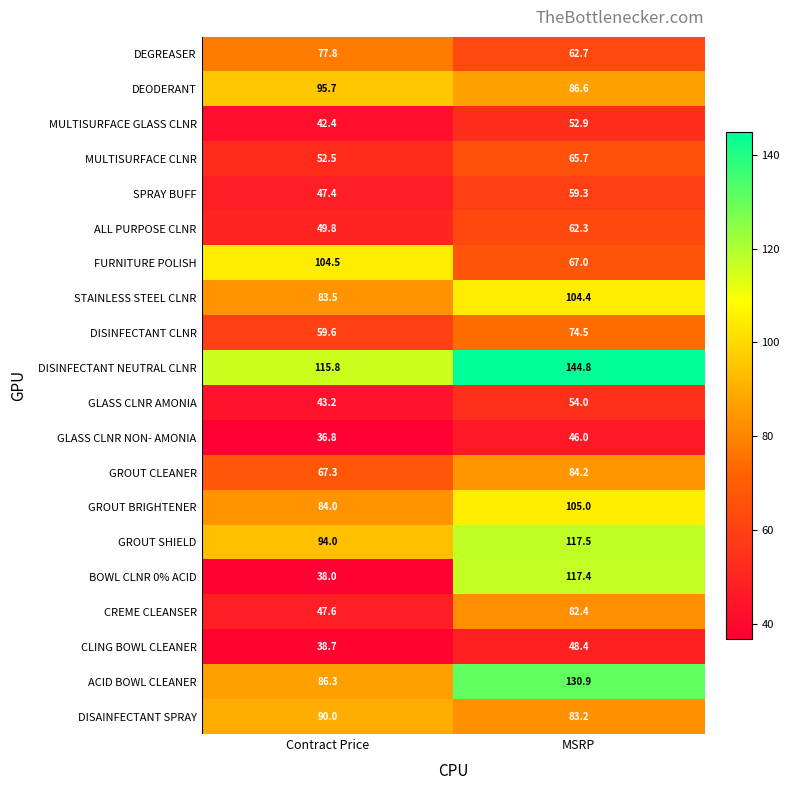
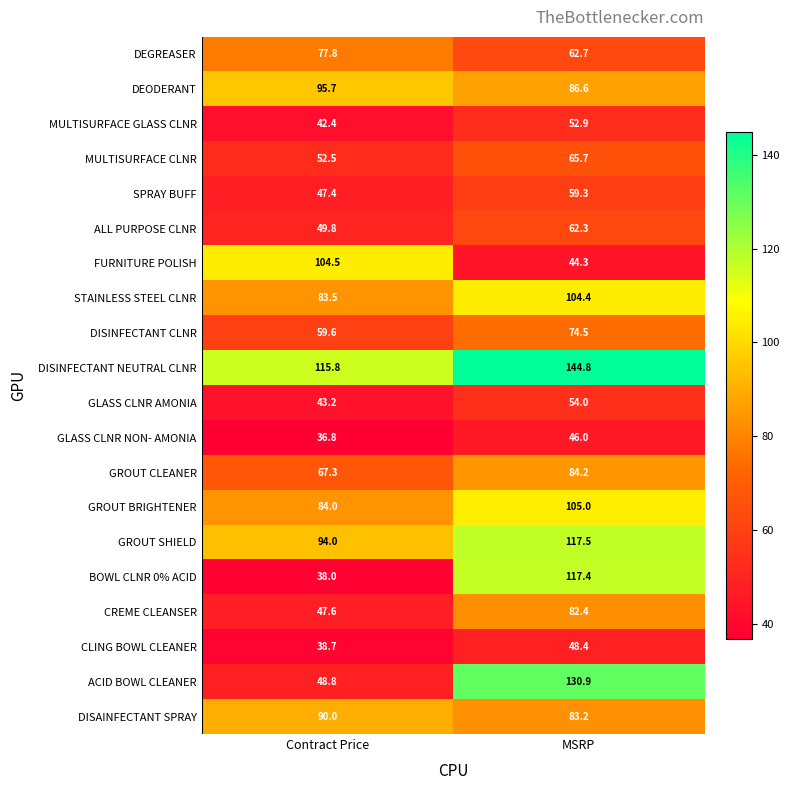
  {
    "DEGREASER": {
      "Contract Price": 77.8,
      "MSRP": 62.7
    },
    "DEODERANT": {
      "Contract Price": 95.7,
      "MSRP": 86.6
    },
    "MULTISURFACE GLASS CLNR": {
      "Contract Price": 42.4,
      "MSRP": 52.9
    },
    "MULTISURFACE CLNR": {
      "Contract Price": 52.5,
      "MSRP": 65.7
    },
    "SPRAY BUFF": {
      "Contract Price": 47.4,
      "MSRP": 59.3
    },
    "ALL PURPOSE CLNR": {
      "Contract Price": 49.8,
      "MSRP": 62.3
    },
    "FURNITURE POLISH": {
      "Contract Price": 104.5,
-     "MSRP": 67.0
+     "MSRP": 44.3
    },
    "STAINLESS STEEL CLNR": {
      "Contract Price": 83.5,
      "MSRP": 104.4
    },
    "DISINFECTANT CLNR": {
      "Contract Price": 59.6,
      "MSRP": 74.5
    },
    "DISINFECTANT NEUTRAL CLNR": {
      "Contract Price": 115.8,
      "MSRP": 144.8
    },
    "GLASS CLNR AMONIA": {
      "Contract Price": 43.2,
      "MSRP": 54.0
    },
    "GLASS CLNR NON- AMONIA": {
      "Contract Price": 36.8,
      "MSRP": 46.0
    },
    "GROUT CLEANER": {
      "Contract Price": 67.3,
      "MSRP": 84.2
    },
    "GROUT BRIGHTENER": {
      "Contract Price": 84.0,
      "MSRP": 105.0
    },
    "GROUT SHIELD": {
      "Contract Price": 94.0,
      "MSRP": 117.5
    },
    "BOWL CLNR 0% ACID": {
      "Contract Price": 38.0,
      "MSRP": 117.4
    },
    "CREME CLEANSER": {
      "Contract Price": 47.6,
      "MSRP": 82.4
    },
    "CLING BOWL CLEANER": {
      "Contract Price": 38.7,
      "MSRP": 48.4
    },
    "ACID BOWL CLEANER": {
-     "Contract Price": 86.3,
+     "Contract Price": 48.8,
      "MSRP": 130.9
    },
    "DISAINFECTANT SPRAY": {
      "Contract Price": 90.0,
      "MSRP": 83.2
    }
  }
